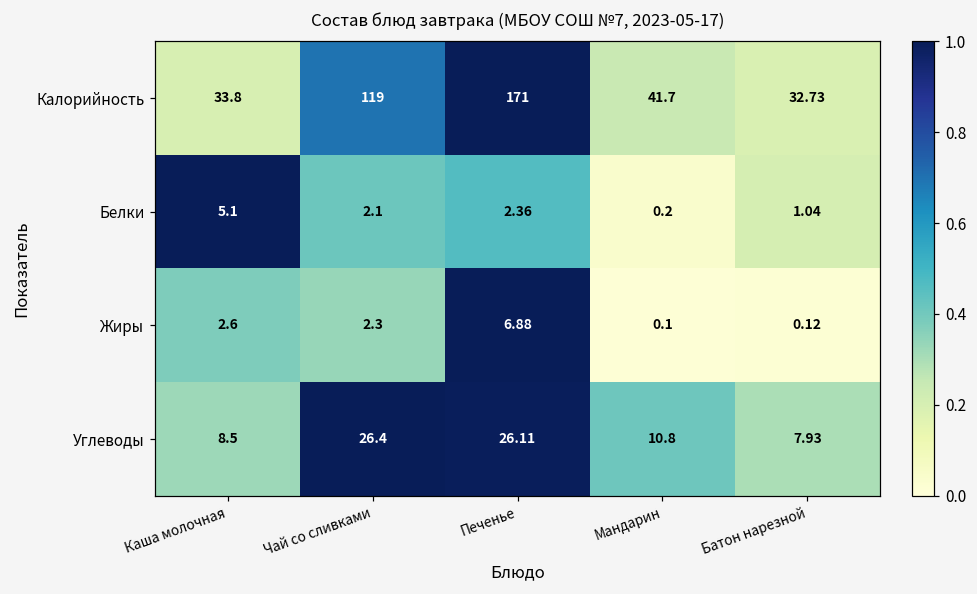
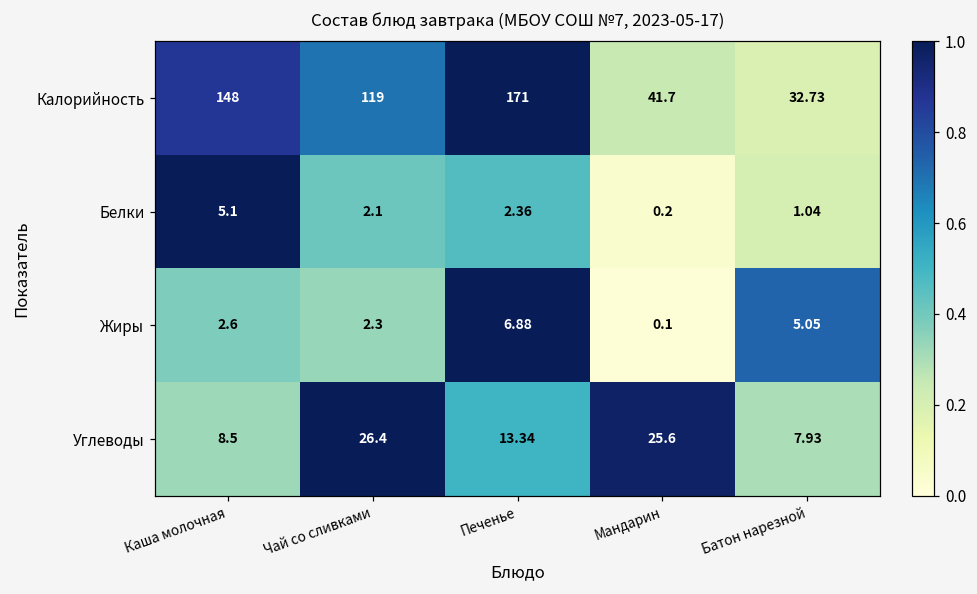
  {
    "Калорийность": {
-     "Каша молочная": 33.8,
+     "Каша молочная": 148,
      "Чай со сливками": 119,
      "Печенье": 171,
      "Мандарин": 41.7,
      "Батон нарезной": 32.73
    },
    "Белки": {
      "Каша молочная": 5.1,
      "Чай со сливками": 2.1,
      "Печенье": 2.36,
      "Мандарин": 0.2,
      "Батон нарезной": 1.04
    },
    "Жиры": {
      "Каша молочная": 2.6,
      "Чай со сливками": 2.3,
      "Печенье": 6.88,
      "Мандарин": 0.1,
-     "Батон нарезной": 0.12
+     "Батон нарезной": 5.05
    },
    "Углеводы": {
      "Каша молочная": 8.5,
      "Чай со сливками": 26.4,
-     "Печенье": 26.11,
-     "Мандарин": 10.8,
+     "Печенье": 13.34,
+     "Мандарин": 25.6,
      "Батон нарезной": 7.93
    }
  }
